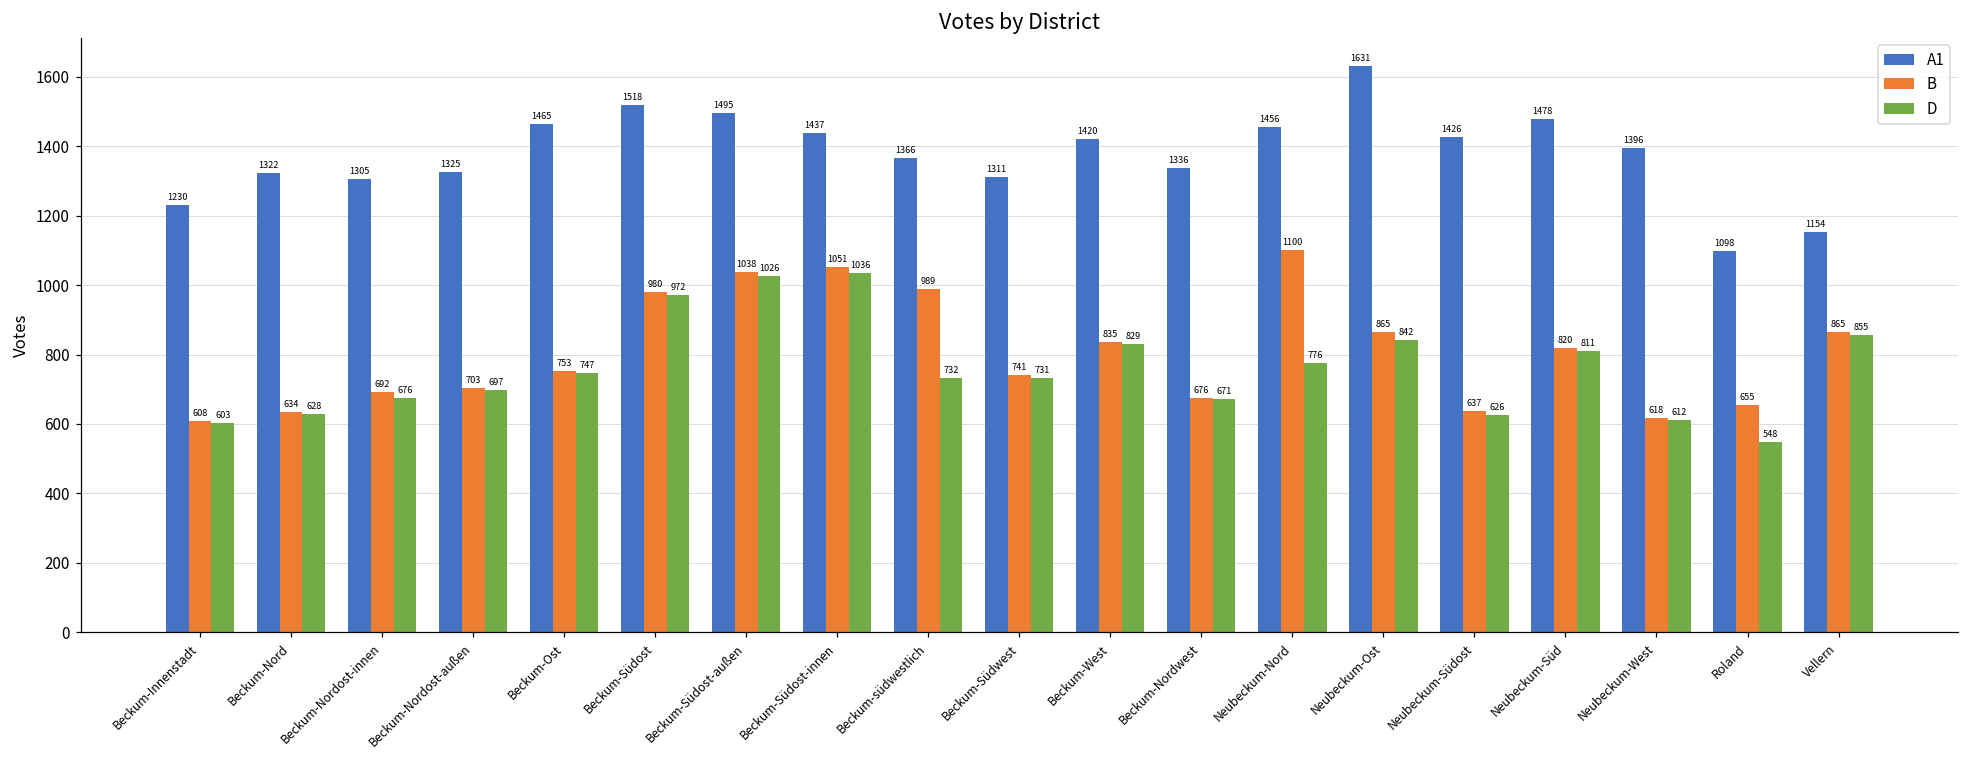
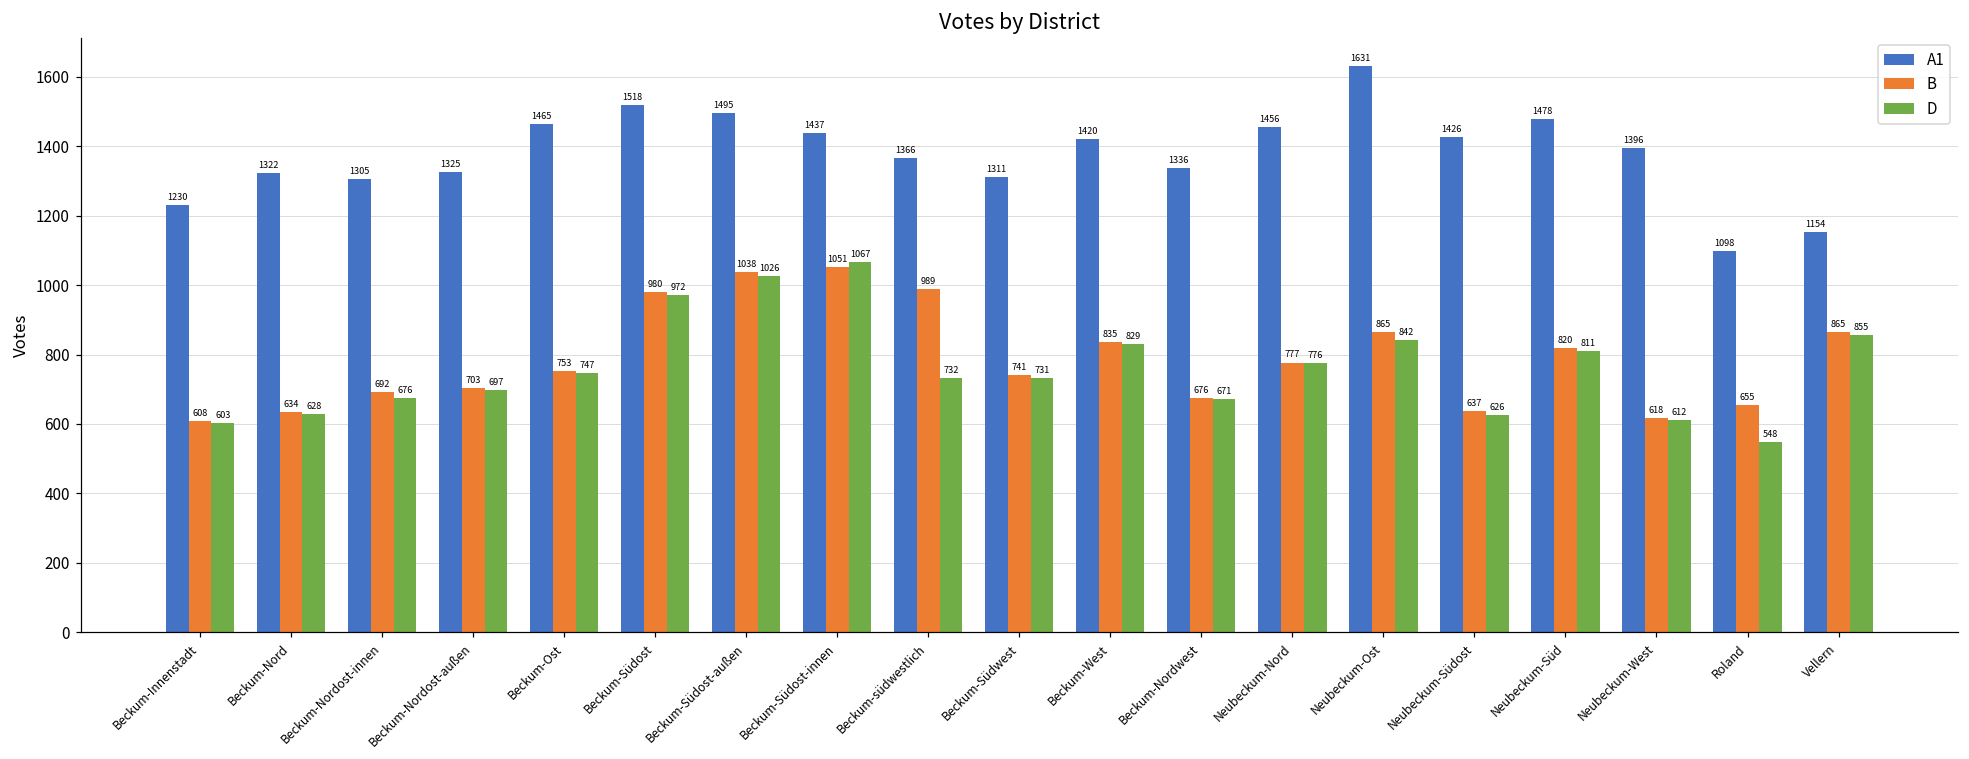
  {
    "A1": {
      "Beckum-Innenstadt": 1230,
      "Beckum-Nord": 1322,
      "Beckum-Nordost-innen": 1305,
      "Beckum-Nordost-außen": 1325,
      "Beckum-Ost": 1465,
      "Beckum-Südost": 1518,
      "Beckum-Südost-außen": 1495,
      "Beckum-Südost-innen": 1437,
      "Beckum-südwestlich": 1366,
      "Beckum-Südwest": 1311,
      "Beckum-West": 1420,
      "Beckum-Nordwest": 1336,
      "Neubeckum-Nord": 1456,
      "Neubeckum-Ost": 1631,
      "Neubeckum-Südost": 1426,
      "Neubeckum-Süd": 1478,
      "Neubeckum-West": 1396,
      "Roland": 1098,
      "Vellern": 1154
    },
    "B": {
      "Beckum-Innenstadt": 608,
      "Beckum-Nord": 634,
      "Beckum-Nordost-innen": 692,
      "Beckum-Nordost-außen": 703,
      "Beckum-Ost": 753,
      "Beckum-Südost": 980,
      "Beckum-Südost-außen": 1038,
      "Beckum-Südost-innen": 1051,
      "Beckum-südwestlich": 989,
      "Beckum-Südwest": 741,
      "Beckum-West": 835,
      "Beckum-Nordwest": 676,
-     "Neubeckum-Nord": 1100,
+     "Neubeckum-Nord": 777,
      "Neubeckum-Ost": 865,
      "Neubeckum-Südost": 637,
      "Neubeckum-Süd": 820,
      "Neubeckum-West": 618,
      "Roland": 655,
      "Vellern": 865
    },
    "D": {
      "Beckum-Innenstadt": 603,
      "Beckum-Nord": 628,
      "Beckum-Nordost-innen": 676,
      "Beckum-Nordost-außen": 697,
      "Beckum-Ost": 747,
      "Beckum-Südost": 972,
      "Beckum-Südost-außen": 1026,
-     "Beckum-Südost-innen": 1036,
+     "Beckum-Südost-innen": 1067,
      "Beckum-südwestlich": 732,
      "Beckum-Südwest": 731,
      "Beckum-West": 829,
      "Beckum-Nordwest": 671,
      "Neubeckum-Nord": 776,
      "Neubeckum-Ost": 842,
      "Neubeckum-Südost": 626,
      "Neubeckum-Süd": 811,
      "Neubeckum-West": 612,
      "Roland": 548,
      "Vellern": 855
    }
  }
